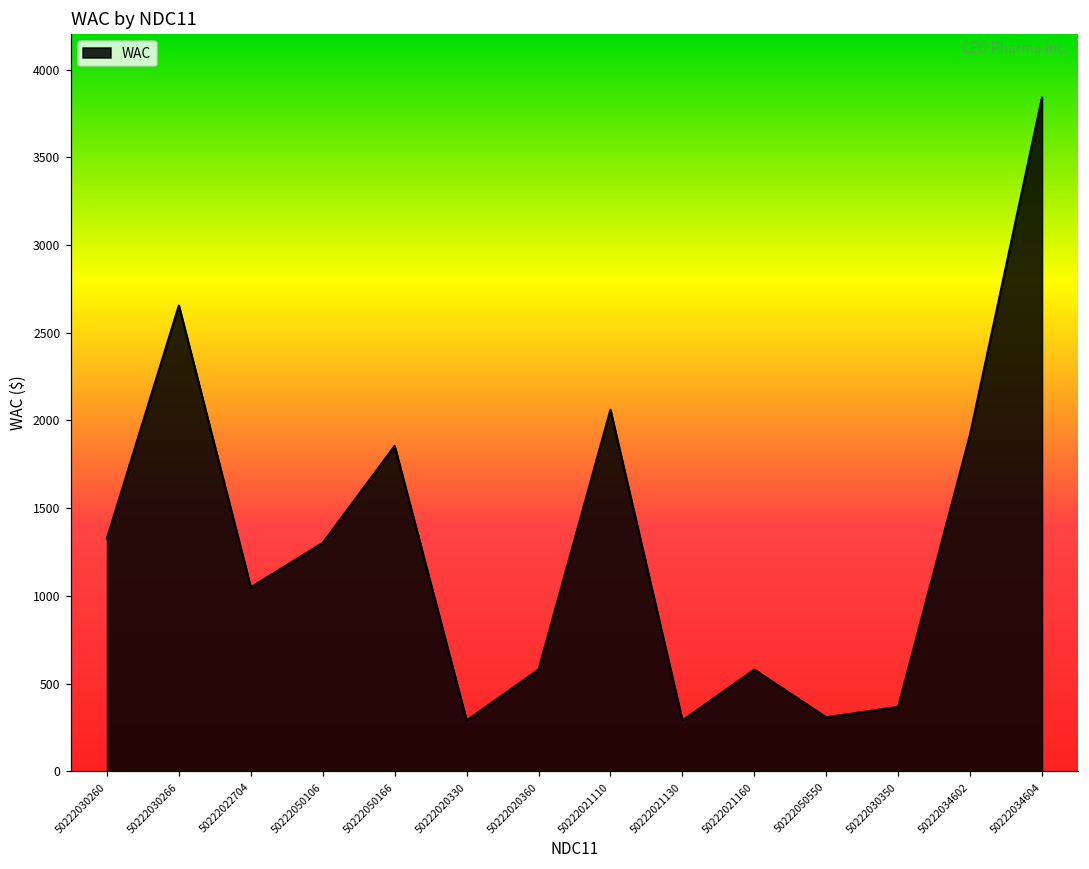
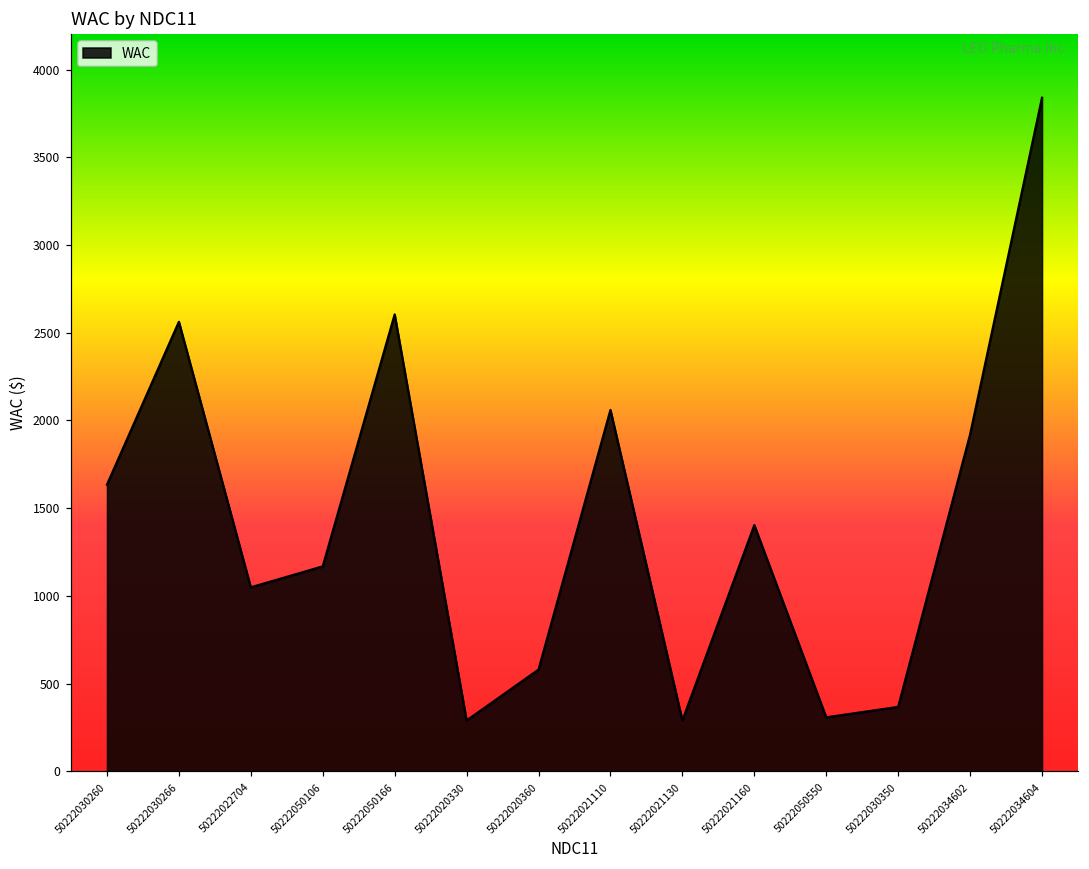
  {
-   "50222030260": 1330,
-   "50222030266": 2650,
+   "50222030260": 1630,
+   "50222030266": 2560,
    "50222022704": 1050,
-   "50222050106": 1300,
-   "50222050166": 1850,
+   "50222050106": 1170,
+   "50222050166": 2600,
    "50222020330": 290,
    "50222020360": 580,
    "50222021110": 2060,
    "50222021130": 290,
-   "50222021160": 580,
+   "50222021160": 1400,
    "50222050550": 310,
    "50222030350": 370,
    "50222034602": 1920,
    "50222034604": 3840
  }
